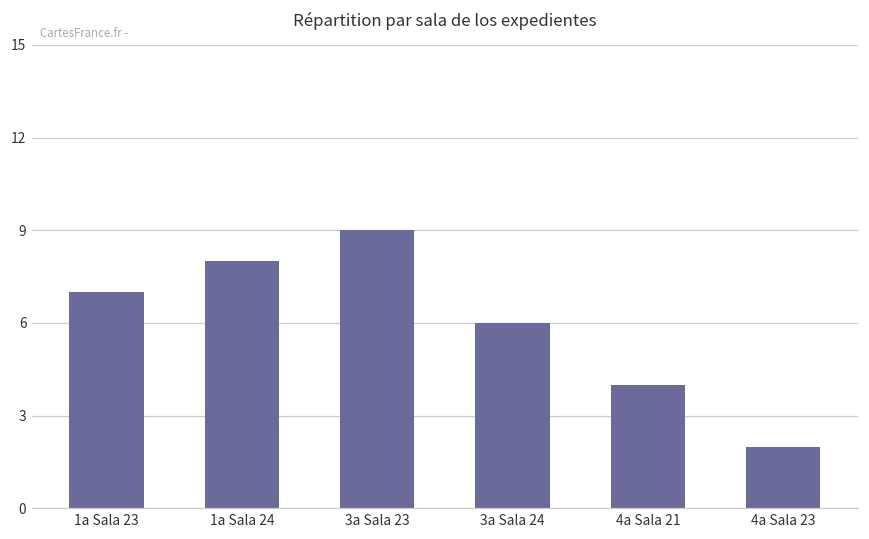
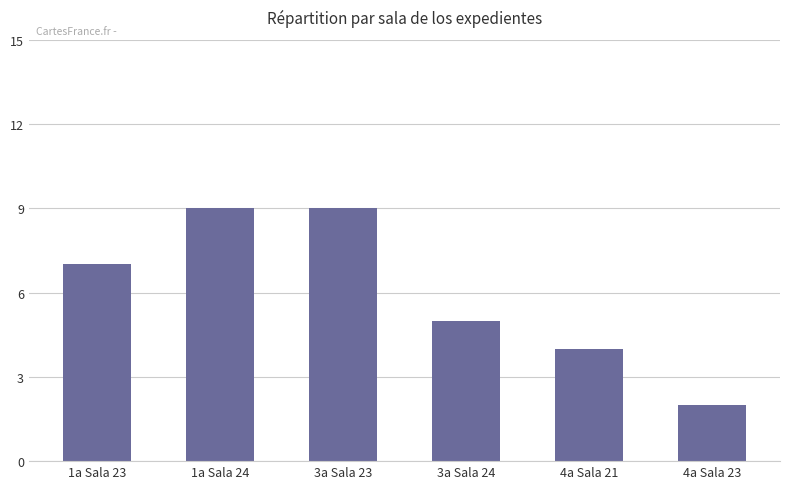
  {
    "1a Sala 23": 7,
-   "1a Sala 24": 8,
+   "1a Sala 24": 9,
    "3a Sala 23": 9,
-   "3a Sala 24": 6,
+   "3a Sala 24": 5,
    "4a Sala 21": 4,
    "4a Sala 23": 2
  }
